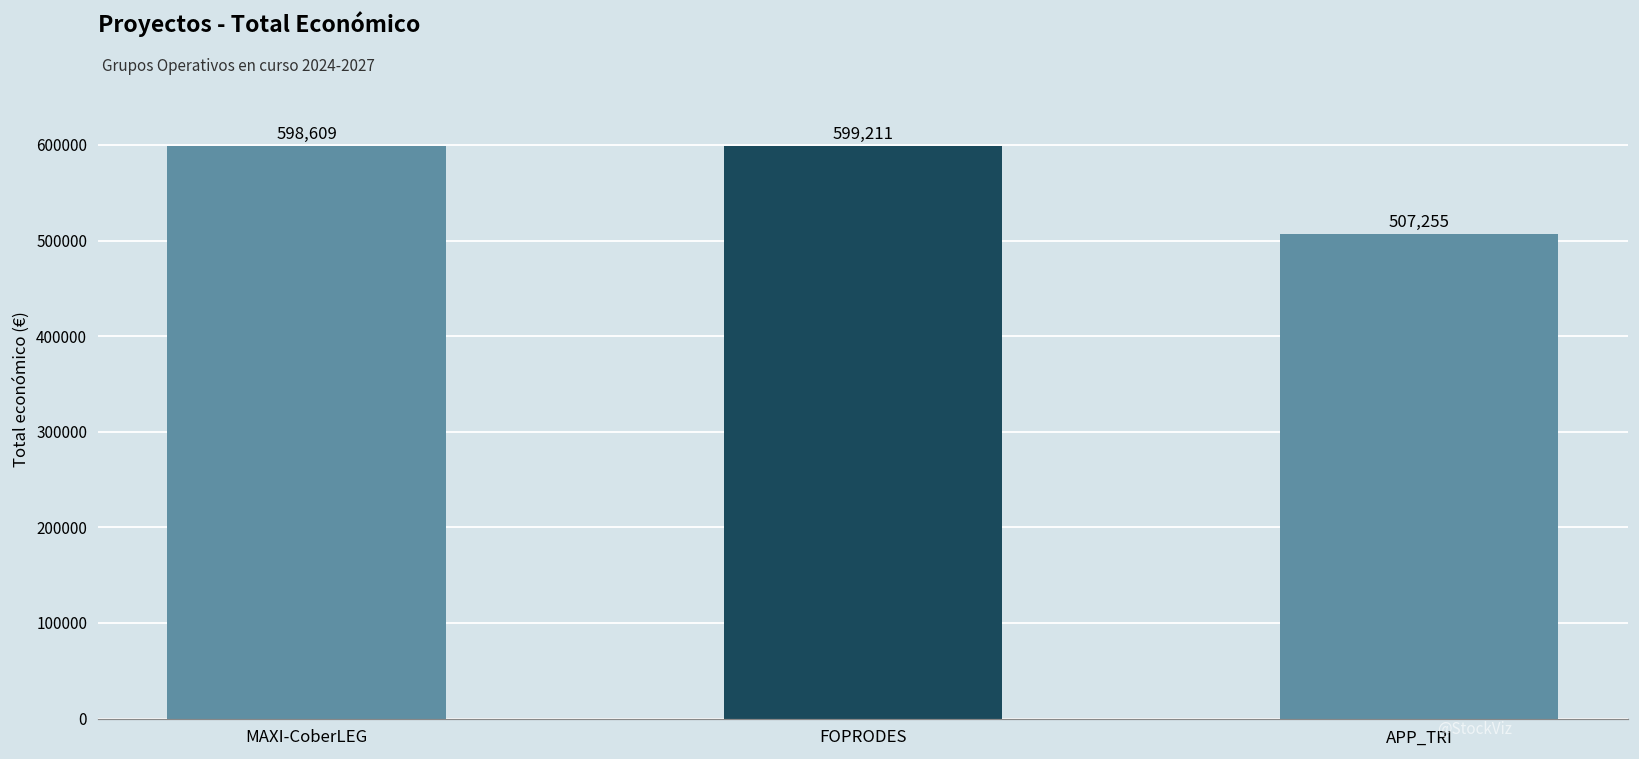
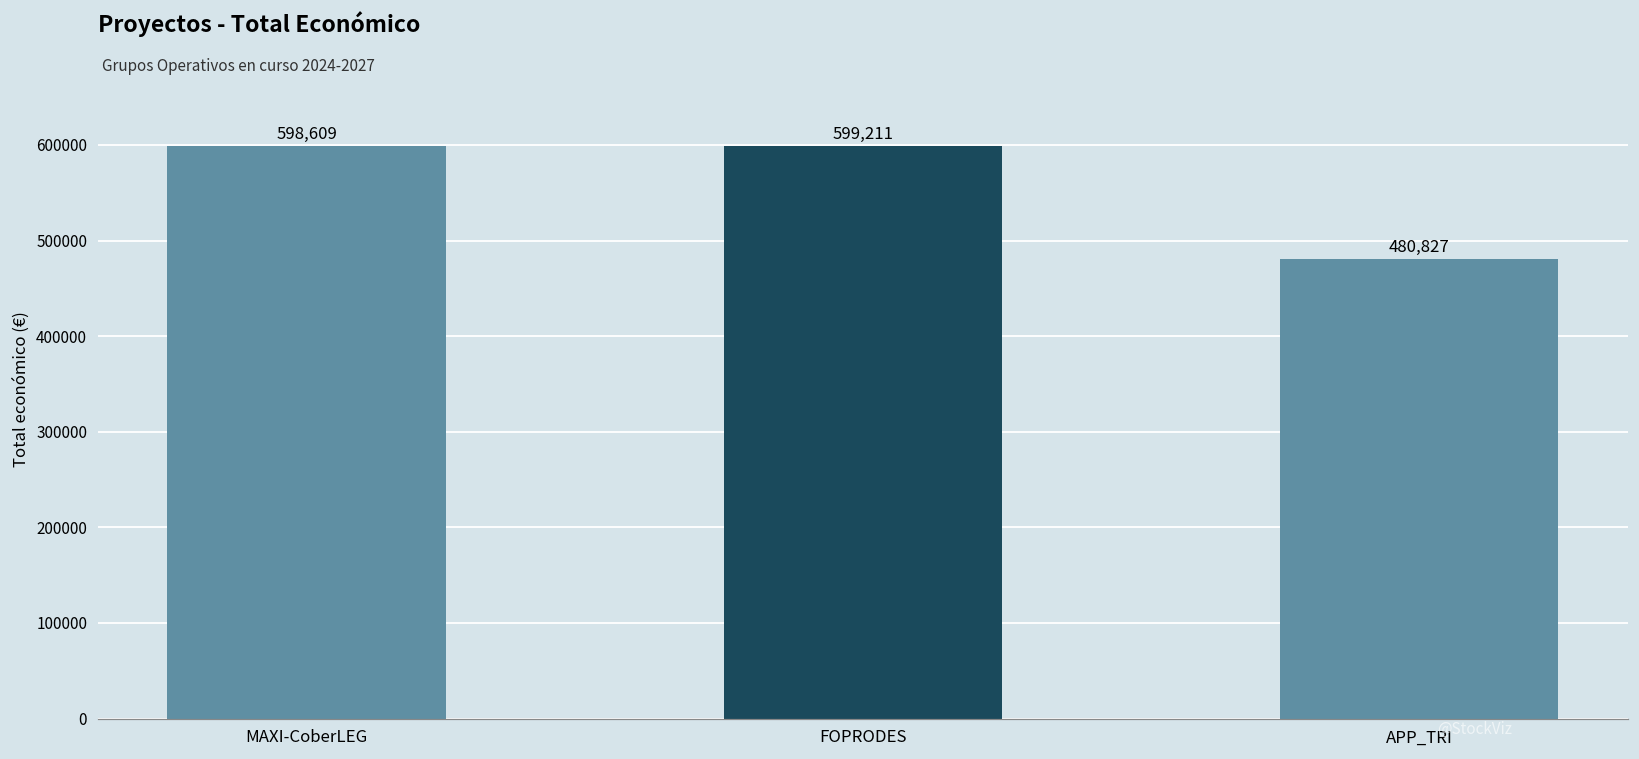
  {
    "MAXI-CoberLEG": "598,609",
    "FOPRODES": "599,211",
-   "APP_TRI": "507,255"
+   "APP_TRI": "480,827"
  }
